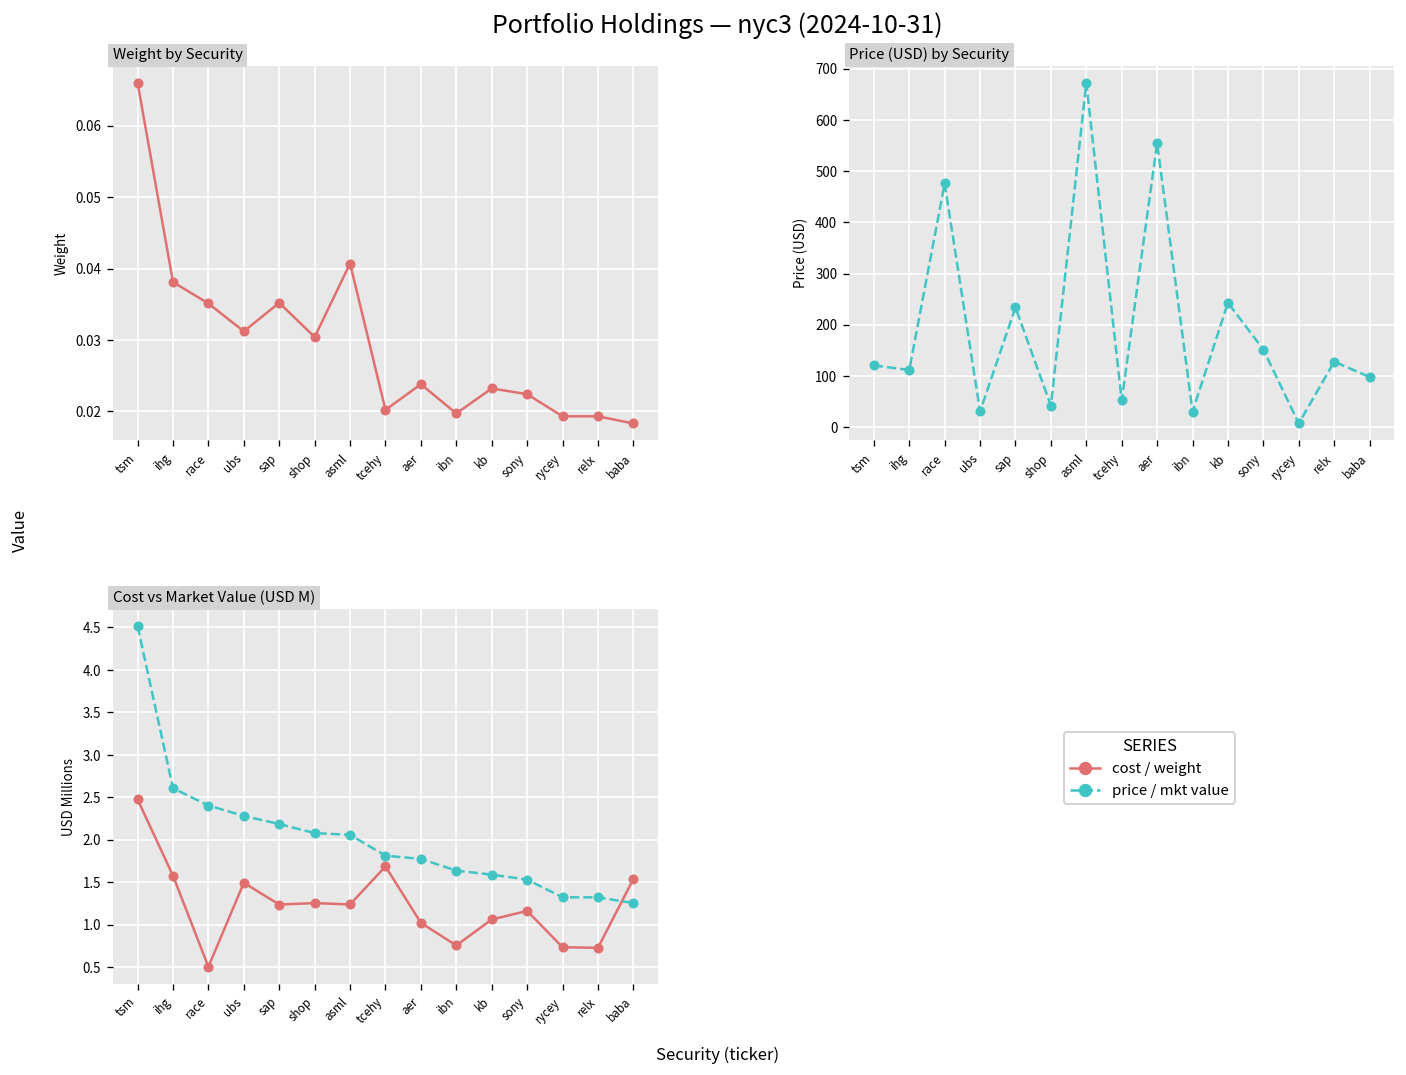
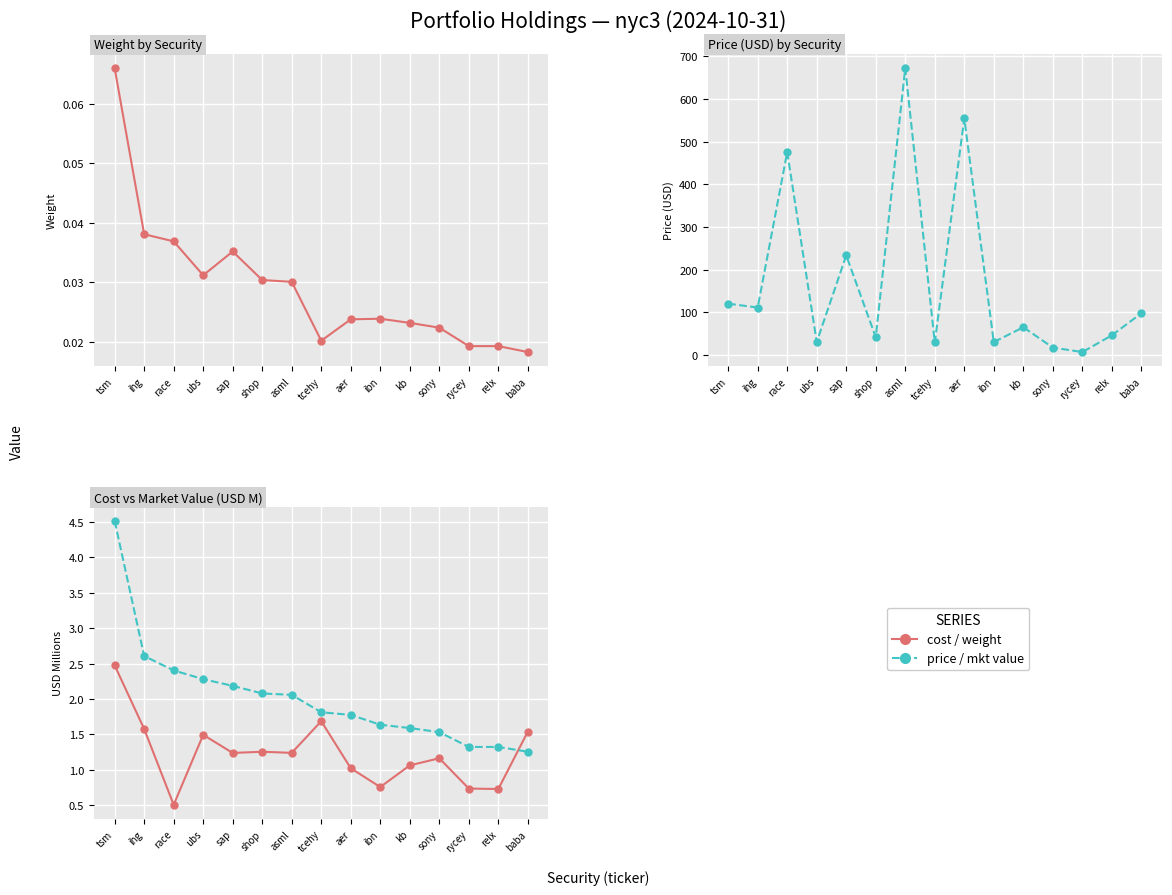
  {
    "Weight by Security": {
      "tsm": 0.066,
      "ihg": 0.038,
-     "race": 0.035,
+     "race": 0.037,
      "ubs": 0.031,
      "sap": 0.035,
      "shop": 0.030,
-     "asml": 0.041,
+     "asml": 0.030,
      "tcehy": 0.020,
      "aer": 0.024,
-     "ibn": 0.020,
+     "ibn": 0.024,
      "kb": 0.023,
      "sony": 0.022,
      "rycey": 0.019,
      "relx": 0.019,
      "baba": 0.018
    },
    "Price (USD) by Security": {
      "tsm": 120,
      "ihg": 110,
      "race": 480,
      "ubs": 30,
      "sap": 230,
      "shop": 40,
      "asml": 670,
-     "tcehy": 50,
+     "tcehy": 30,
      "aer": 550,
      "ibn": 30,
-     "kb": 240,
-     "sony": 150,
+     "kb": 70,
+     "sony": 20,
      "rycey": 10,
-     "relx": 130,
+     "relx": 50,
      "baba": 100
    }
  }
